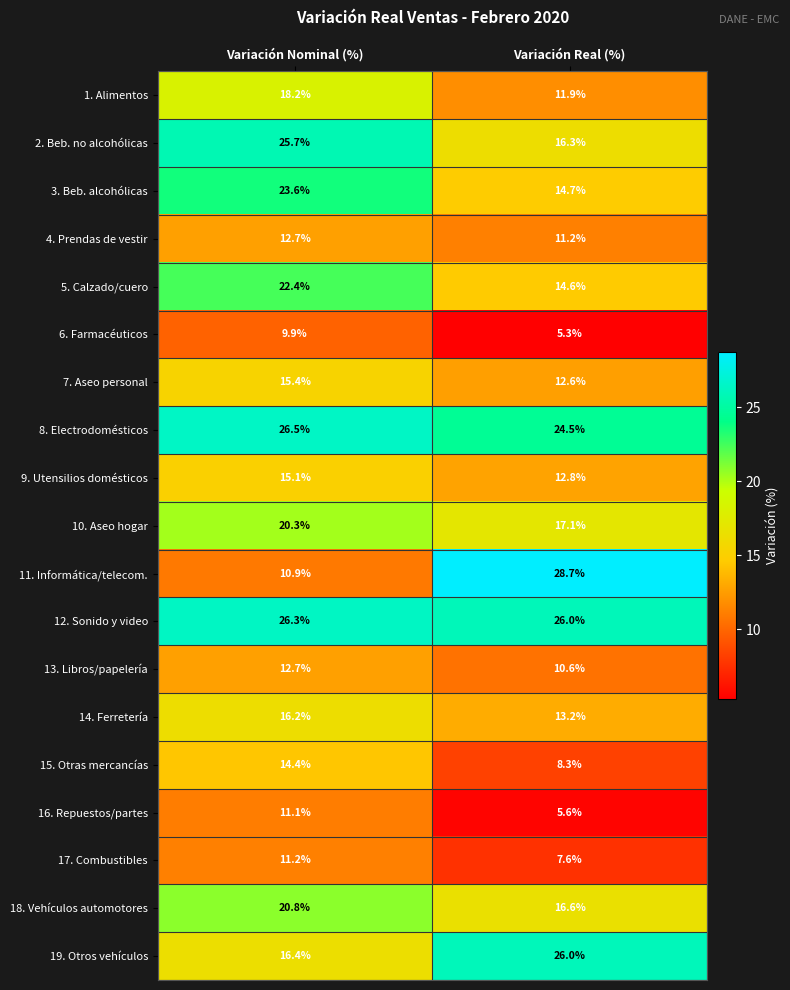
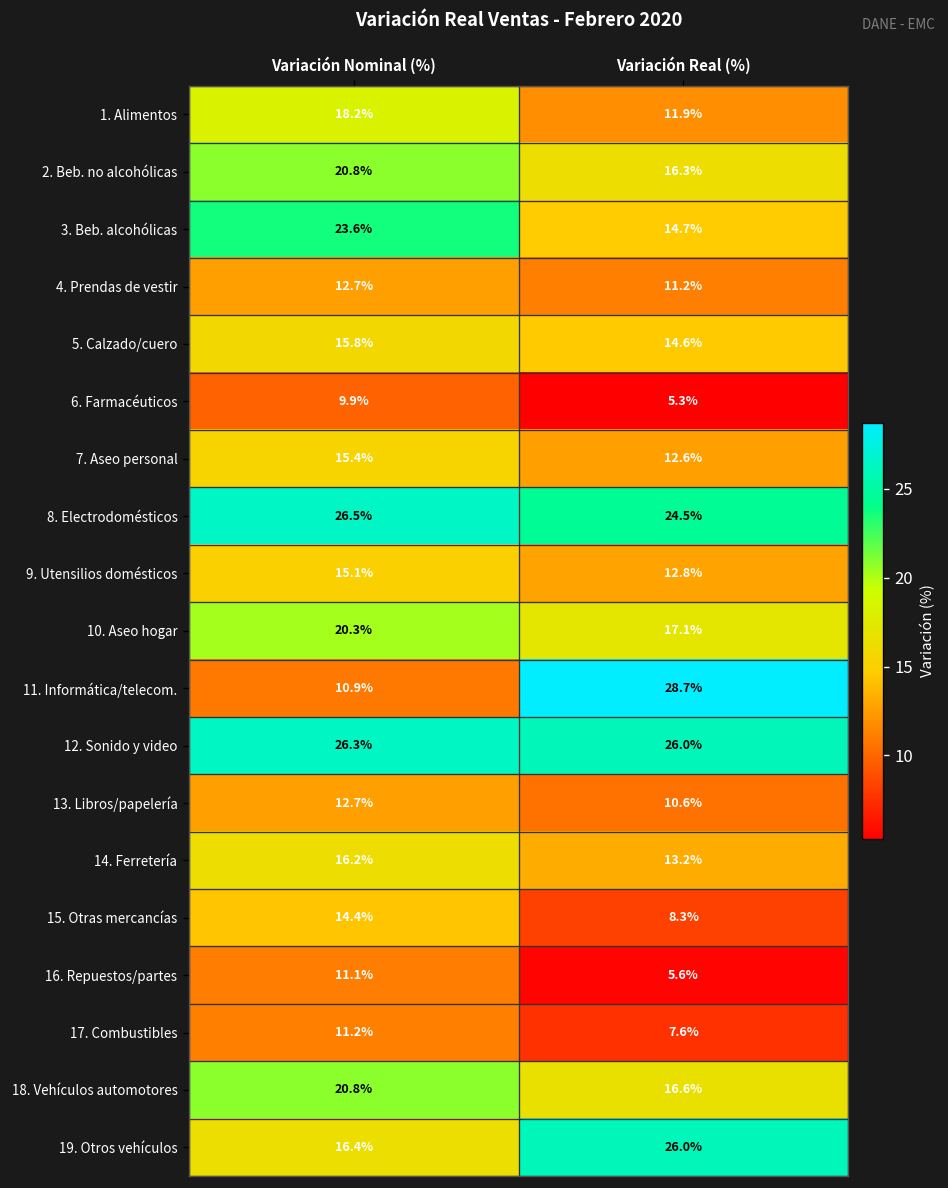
  {
    "1. Alimentos": {
      "Variación Nominal (%)": "18.2%",
      "Variación Real (%)": "11.9%"
    },
    "2. Beb. no alcohólicas": {
-     "Variación Nominal (%)": "25.7%",
+     "Variación Nominal (%)": "20.8%",
      "Variación Real (%)": "16.3%"
    },
    "3. Beb. alcohólicas": {
      "Variación Nominal (%)": "23.6%",
      "Variación Real (%)": "14.7%"
    },
    "4. Prendas de vestir": {
      "Variación Nominal (%)": "12.7%",
      "Variación Real (%)": "11.2%"
    },
    "5. Calzado/cuero": {
-     "Variación Nominal (%)": "22.4%",
+     "Variación Nominal (%)": "15.8%",
      "Variación Real (%)": "14.6%"
    },
    "6. Farmacéuticos": {
      "Variación Nominal (%)": "9.9%",
      "Variación Real (%)": "5.3%"
    },
    "7. Aseo personal": {
      "Variación Nominal (%)": "15.4%",
      "Variación Real (%)": "12.6%"
    },
    "8. Electrodomésticos": {
      "Variación Nominal (%)": "26.5%",
      "Variación Real (%)": "24.5%"
    },
    "9. Utensilios domésticos": {
      "Variación Nominal (%)": "15.1%",
      "Variación Real (%)": "12.8%"
    },
    "10. Aseo hogar": {
      "Variación Nominal (%)": "20.3%",
      "Variación Real (%)": "17.1%"
    },
    "11. Informática/telecom.": {
      "Variación Nominal (%)": "10.9%",
      "Variación Real (%)": "28.7%"
    },
    "12. Sonido y video": {
      "Variación Nominal (%)": "26.3%",
      "Variación Real (%)": "26.0%"
    },
    "13. Libros/papelería": {
      "Variación Nominal (%)": "12.7%",
      "Variación Real (%)": "10.6%"
    },
    "14. Ferretería": {
      "Variación Nominal (%)": "16.2%",
      "Variación Real (%)": "13.2%"
    },
    "15. Otras mercancías": {
      "Variación Nominal (%)": "14.4%",
      "Variación Real (%)": "8.3%"
    },
    "16. Repuestos/partes": {
      "Variación Nominal (%)": "11.1%",
      "Variación Real (%)": "5.6%"
    },
    "17. Combustibles": {
      "Variación Nominal (%)": "11.2%",
      "Variación Real (%)": "7.6%"
    },
    "18. Vehículos automotores": {
      "Variación Nominal (%)": "20.8%",
      "Variación Real (%)": "16.6%"
    },
    "19. Otros vehículos": {
      "Variación Nominal (%)": "16.4%",
      "Variación Real (%)": "26.0%"
    }
  }
